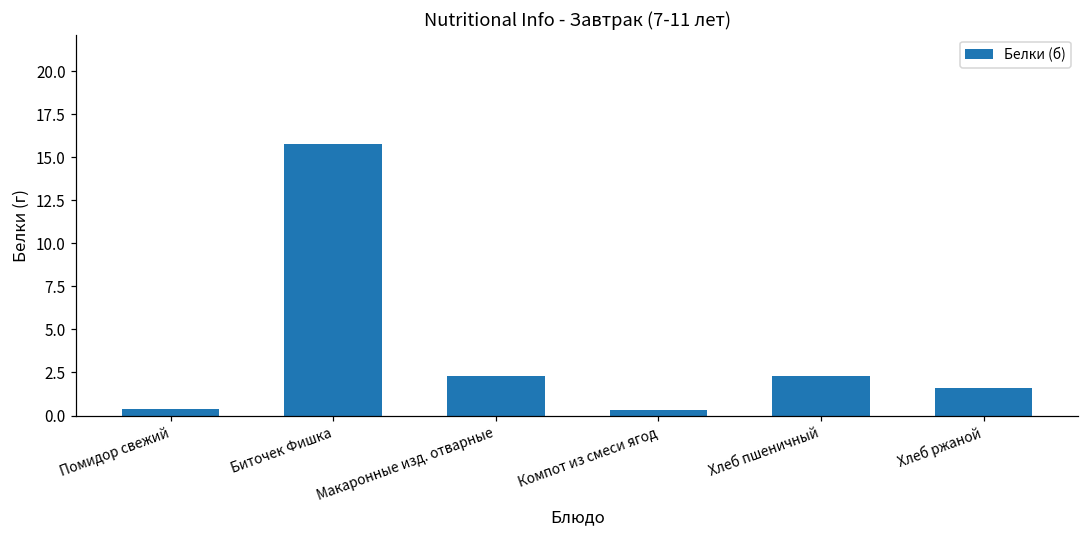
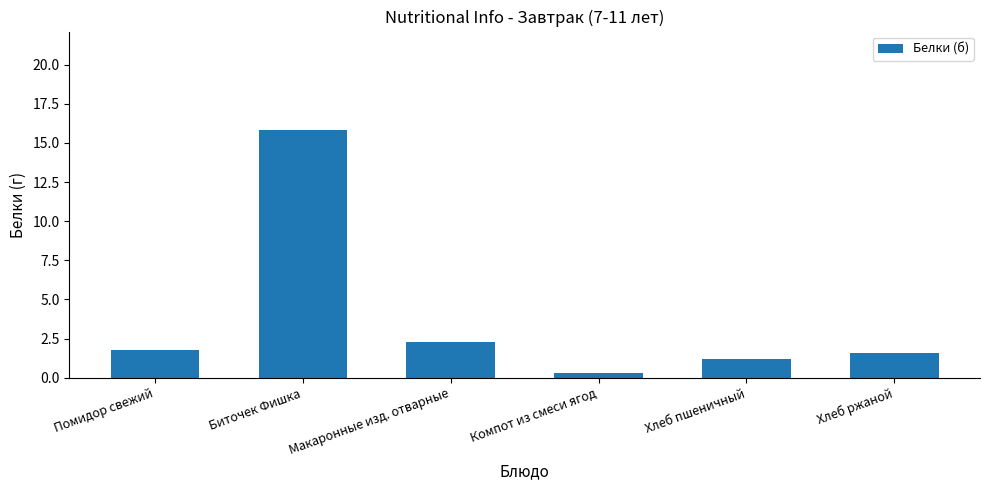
  {
-   "Помидор свежий": 0.4,
+   "Помидор свежий": 1.8,
    "Биточек Фишка": 15.8,
    "Макаронные изд. отварные": 2.3,
    "Компот из смеси ягод": 0.3,
-   "Хлеб пшеничный": 2.3,
+   "Хлеб пшеничный": 1.2,
    "Хлеб ржаной": 1.6
  }
